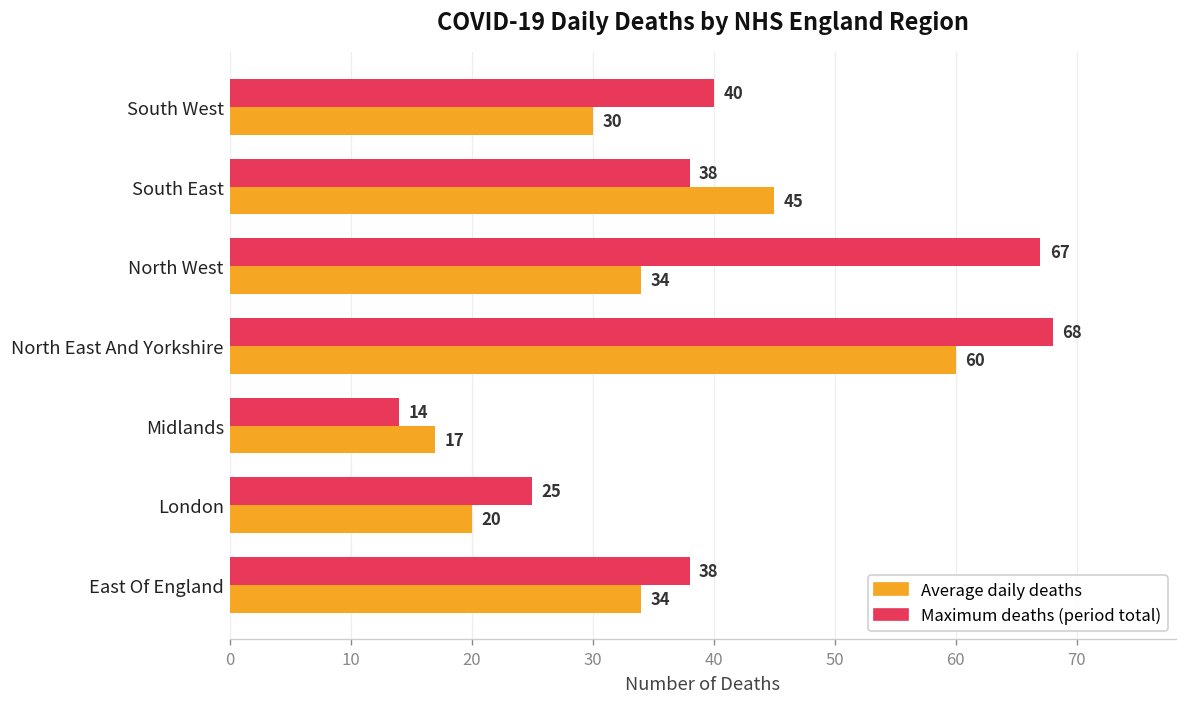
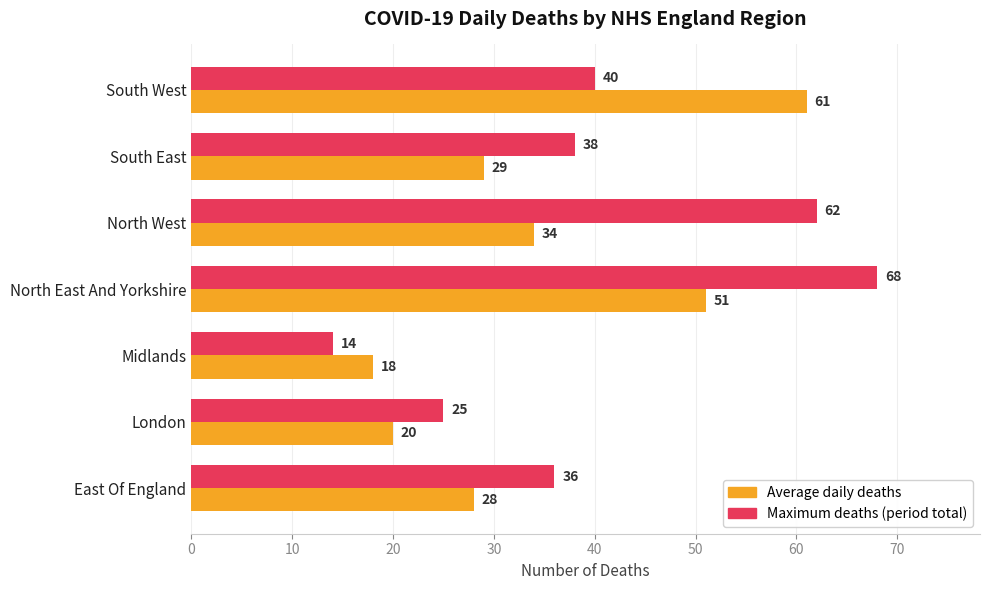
  {
    "Maximum deaths (period total)": {
      "South West": 40,
      "South East": 38,
-     "North West": 67,
+     "North West": 62,
      "North East And Yorkshire": 68,
      "Midlands": 14,
      "London": 25,
-     "East Of England": 38
+     "East Of England": 36
    },
    "Average daily deaths": {
-     "South West": 30,
-     "South East": 45,
+     "South West": 61,
+     "South East": 29,
      "North West": 34,
-     "North East And Yorkshire": 60,
-     "Midlands": 17,
+     "North East And Yorkshire": 51,
+     "Midlands": 18,
      "London": 20,
-     "East Of England": 34
+     "East Of England": 28
    }
  }
